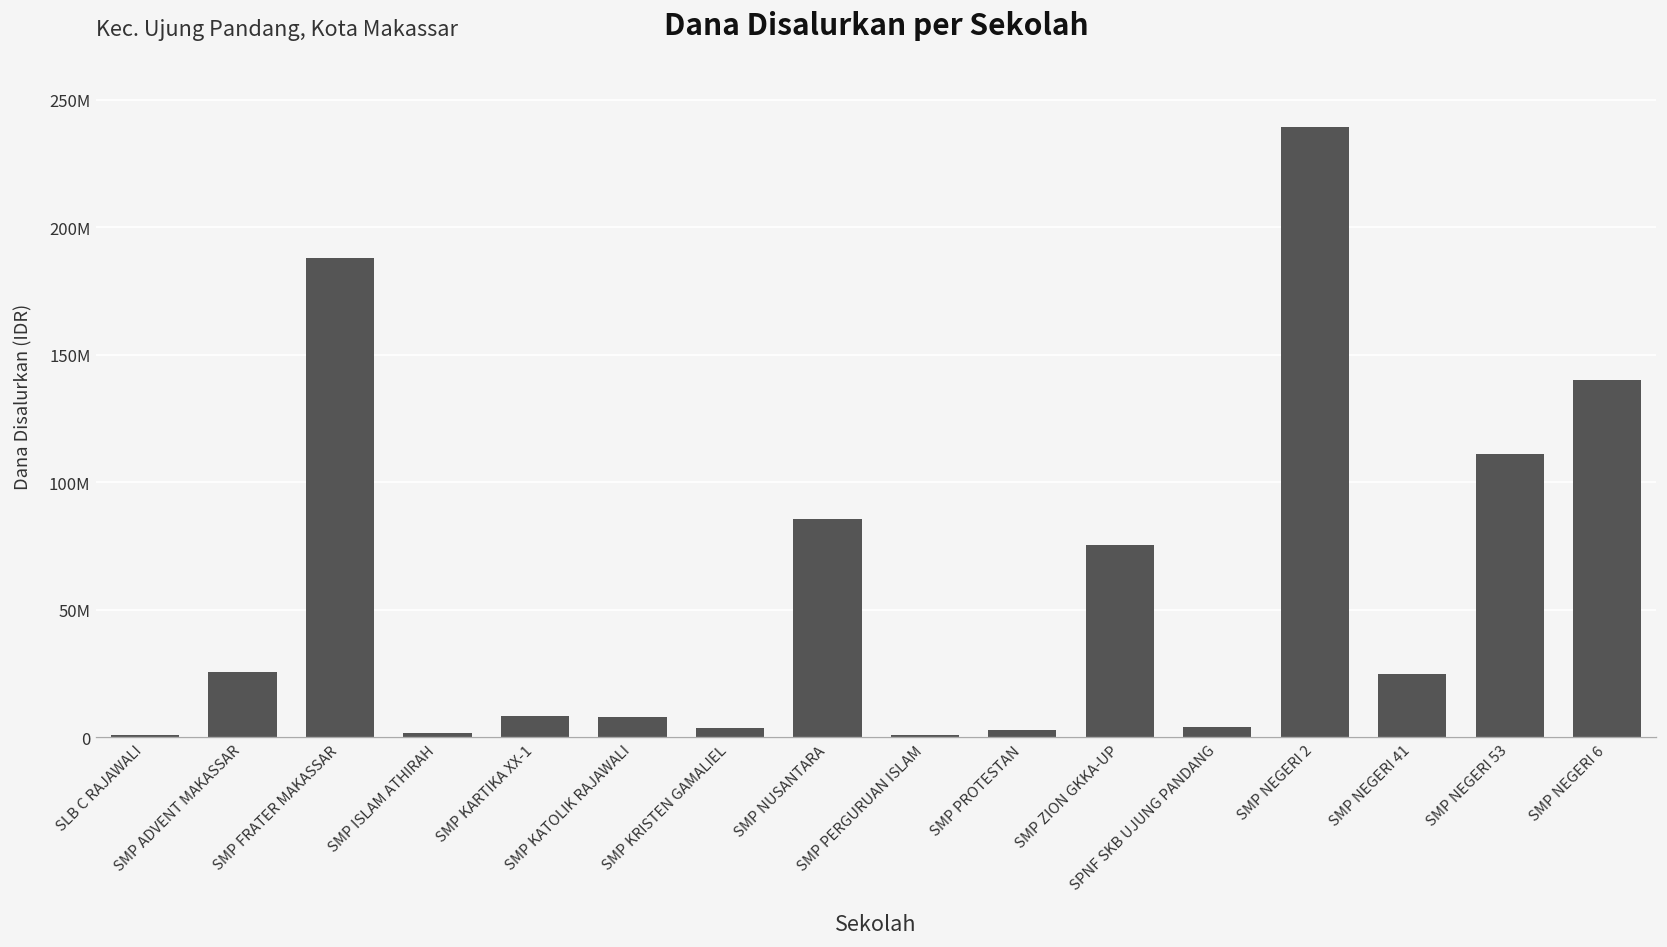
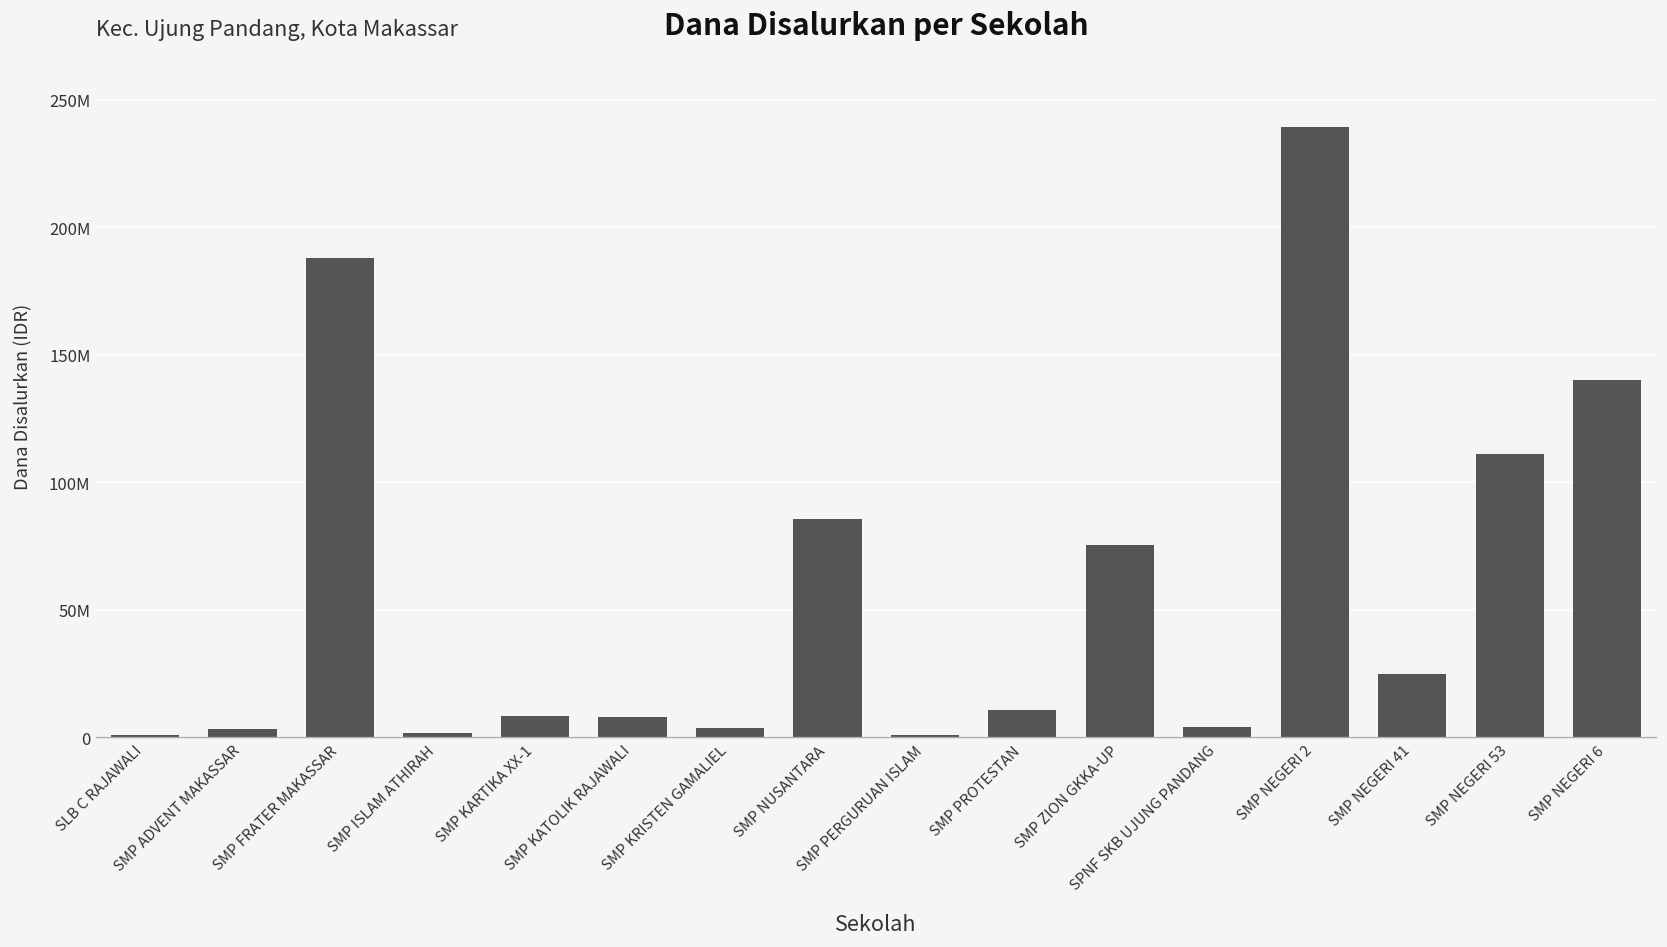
  {
-   "SMP ADVENT MAKASSAR": 26000000,
+   "SMP ADVENT MAKASSAR": 3000000,
    "SMP FRATER MAKASSAR": 188000000,
    "SMP ISLAM ATHIRAH": 2000000,
    "SMP KARTIKA XX-1": 8000000,
    "SMP KATOLIK RAJAWALI": 8000000,
    "SMP KRISTEN GAMALIEL": 4000000,
    "SMP NUSANTARA": 86000000,
-   "SMP PROTESTAN": 3000000,
+   "SMP PROTESTAN": 11000000,
    "SMP ZION GKKA-UP": 75000000,
    "SPNF SKB UJUNG PANDANG": 4000000,
    "SMP NEGERI 2": 239000000,
    "SMP NEGERI 41": 25000000,
    "SMP NEGERI 53": 111000000,
    "SMP NEGERI 6": 140000000
  }
